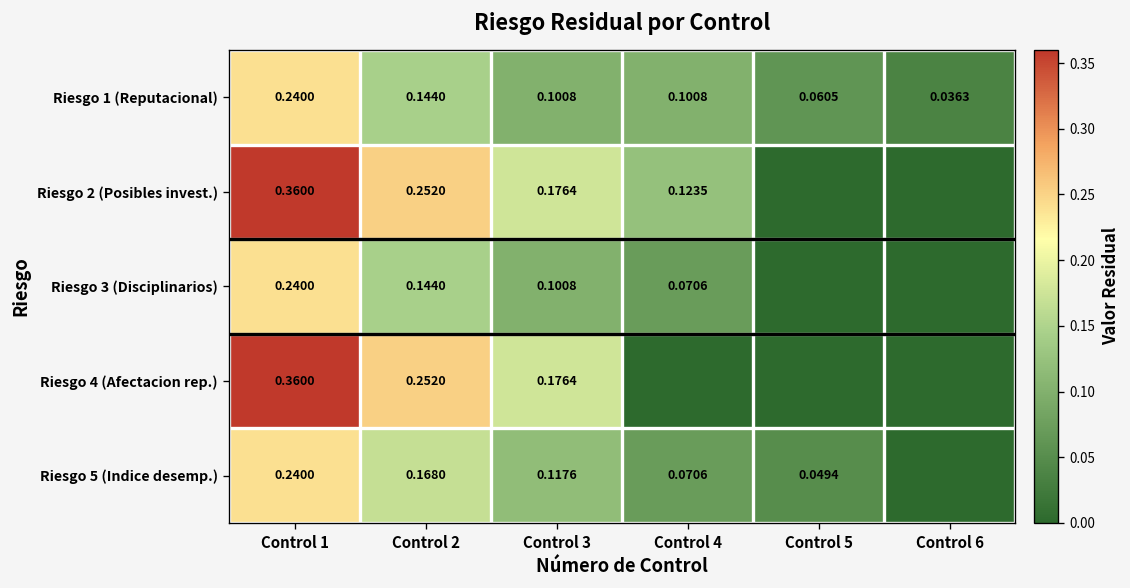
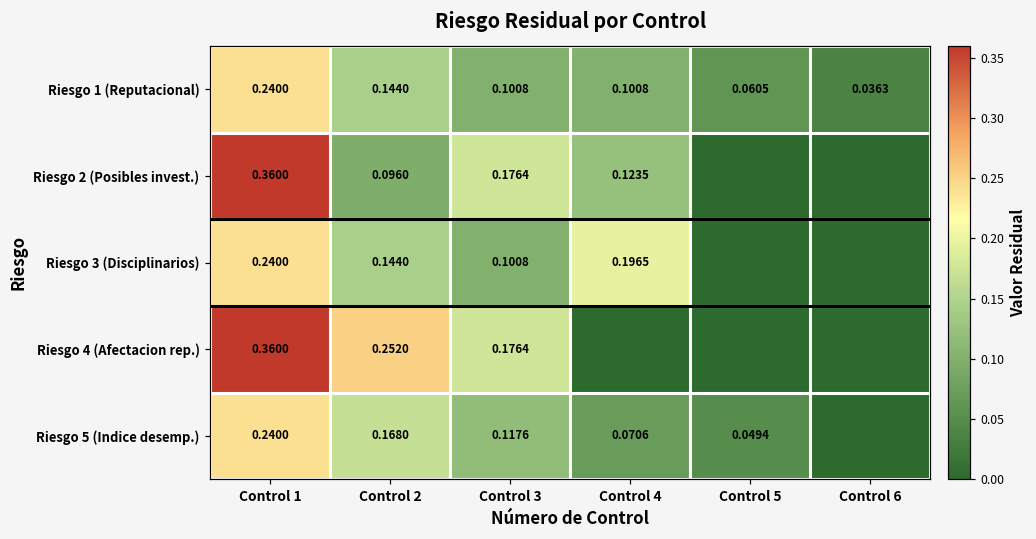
  {
    "Riesgo 1 (Reputacional)": {
      "Control 1": 0.2400,
      "Control 2": 0.1440,
      "Control 3": 0.1008,
      "Control 4": 0.1008,
      "Control 5": 0.0605,
      "Control 6": 0.0363
    },
    "Riesgo 2 (Posibles invest.)": {
      "Control 1": 0.3600,
-     "Control 2": 0.2520,
+     "Control 2": 0.0960,
      "Control 3": 0.1764,
      "Control 4": 0.1235
    },
    "Riesgo 3 (Disciplinarios)": {
      "Control 1": 0.2400,
      "Control 2": 0.1440,
      "Control 3": 0.1008,
-     "Control 4": 0.0706
+     "Control 4": 0.1965
    },
    "Riesgo 4 (Afectacion rep.)": {
      "Control 1": 0.3600,
      "Control 2": 0.2520,
      "Control 3": 0.1764
    },
    "Riesgo 5 (Indice desemp.)": {
      "Control 1": 0.2400,
      "Control 2": 0.1680,
      "Control 3": 0.1176,
      "Control 4": 0.0706,
      "Control 5": 0.0494
    }
  }
